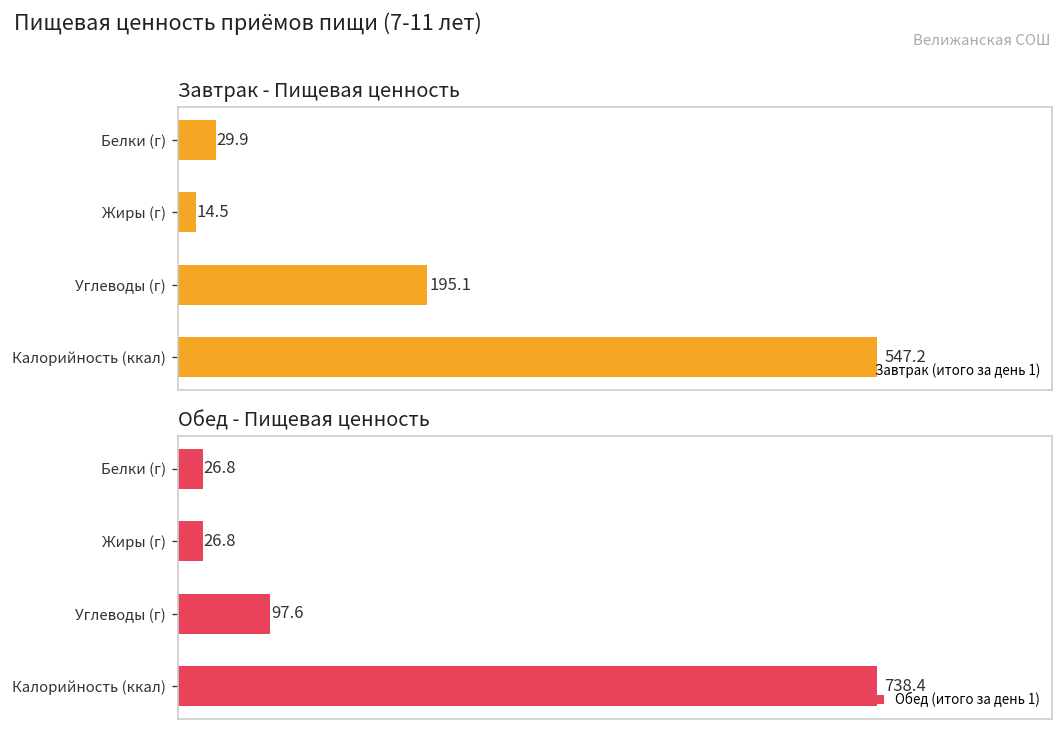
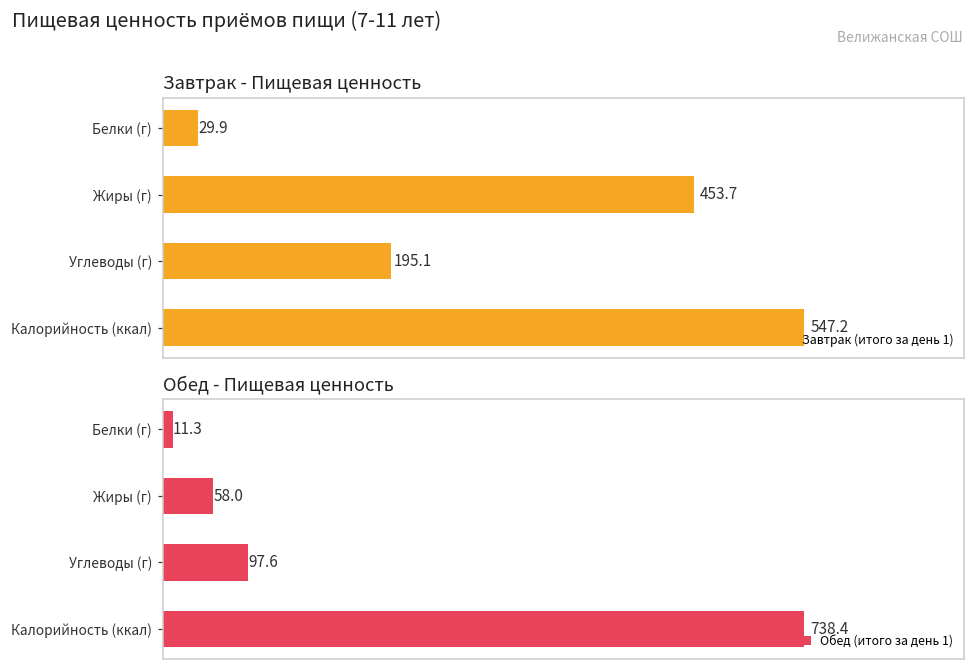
  {
    "Завтрак - Пищевая ценность": {
      "Белки (г)": 29.9,
-     "Жиры (г)": 14.5,
+     "Жиры (г)": 453.7,
      "Углеводы (г)": 195.1,
      "Калорийность (ккал)": 547.2
    },
    "Обед - Пищевая ценность": {
-     "Белки (г)": 26.8,
-     "Жиры (г)": 26.8,
+     "Белки (г)": 11.3,
+     "Жиры (г)": 58.0,
      "Углеводы (г)": 97.6,
      "Калорийность (ккал)": 738.4
    }
  }
